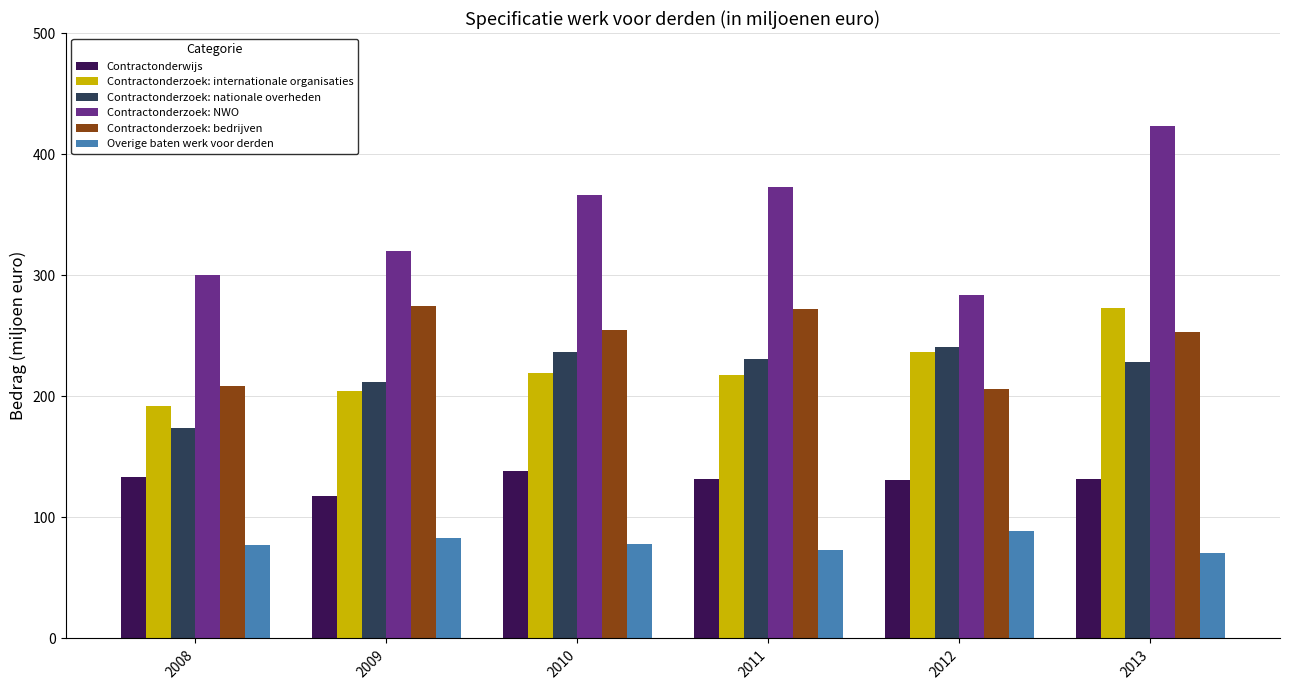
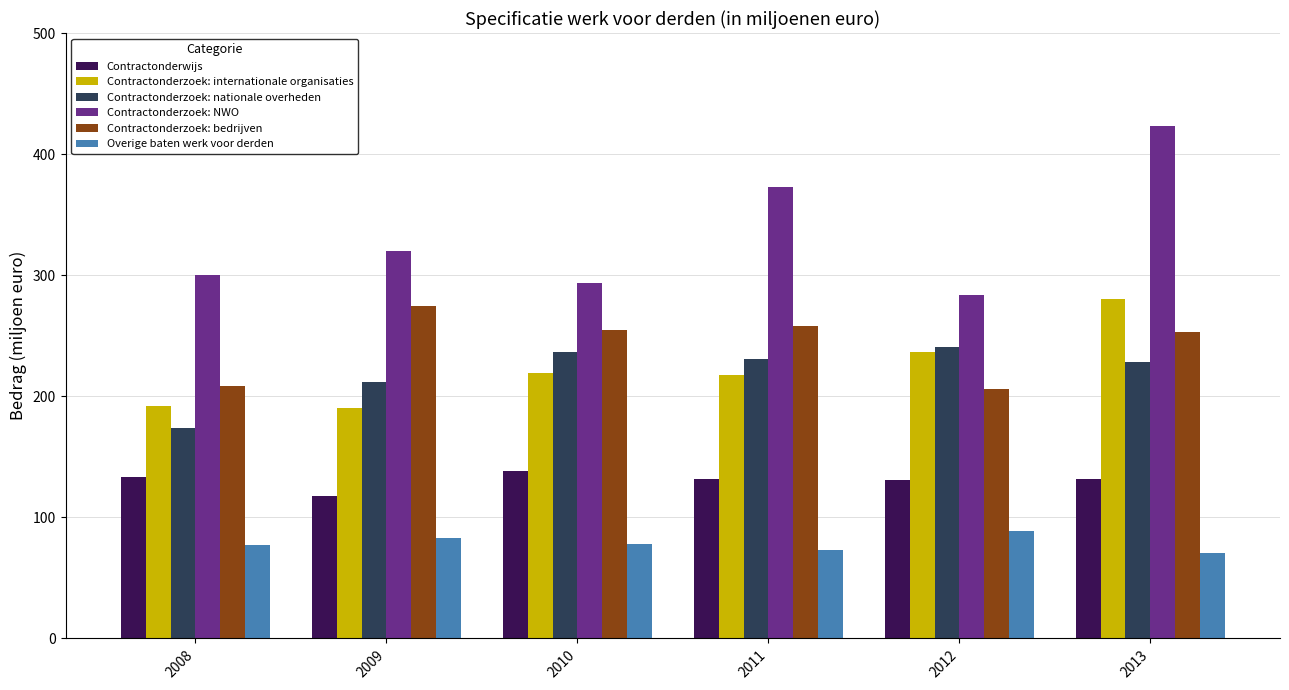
  {
    "Contractonderzoek: internationale organisaties": {
      "2008": 192,
-     "2009": 204,
+     "2009": 191,
      "2010": 219,
      "2011": 218,
      "2012": 236,
-     "2013": 273
+     "2013": 280
    },
    "Contractonderzoek: NWO": {
      "2008": 300,
      "2009": 320,
-     "2010": 367,
+     "2010": 293,
      "2011": 373,
      "2012": 283,
      "2013": 423
    },
    "Contractonderzoek: bedrijven": {
      "2008": 208,
      "2009": 274,
      "2010": 254,
-     "2011": 272,
+     "2011": 258,
      "2012": 206,
      "2013": 253
    },
    "Overige baten werk voor derden": {
      "2008": 77,
      "2009": 83,
      "2010": 78,
      "2011": 73,
      "2012": 88,
      "2013": 70
    }
  }
